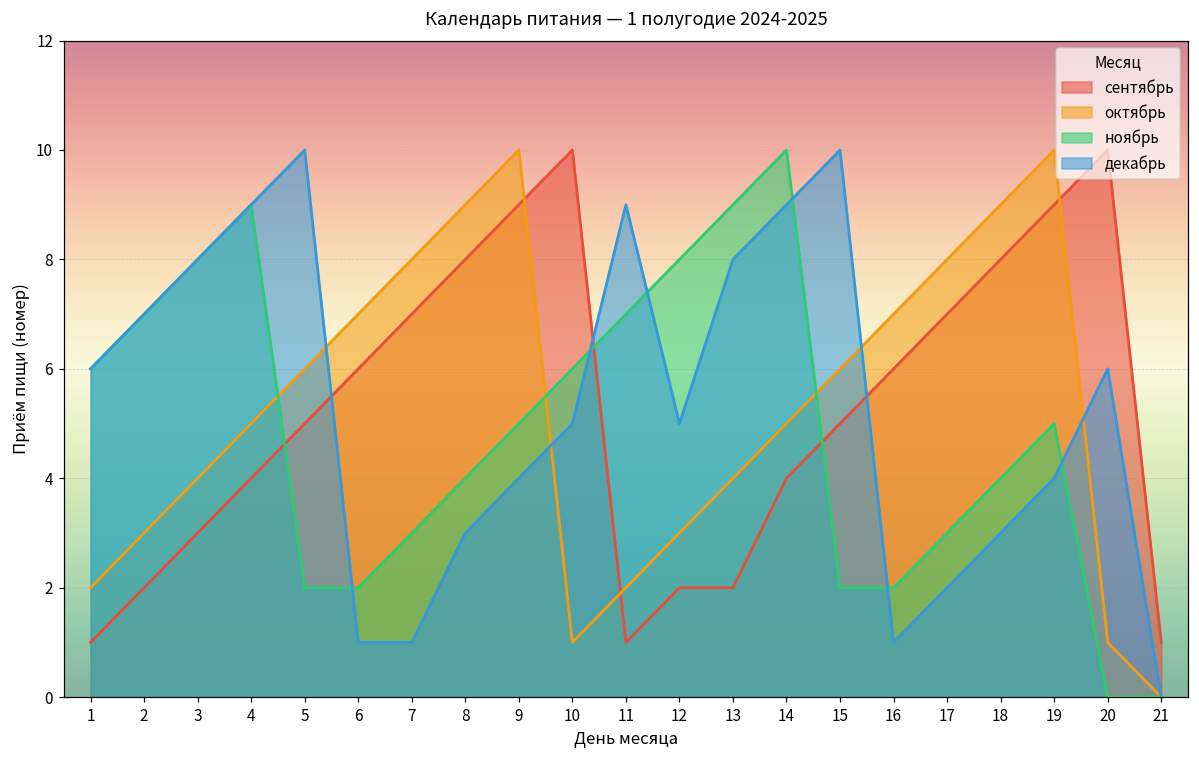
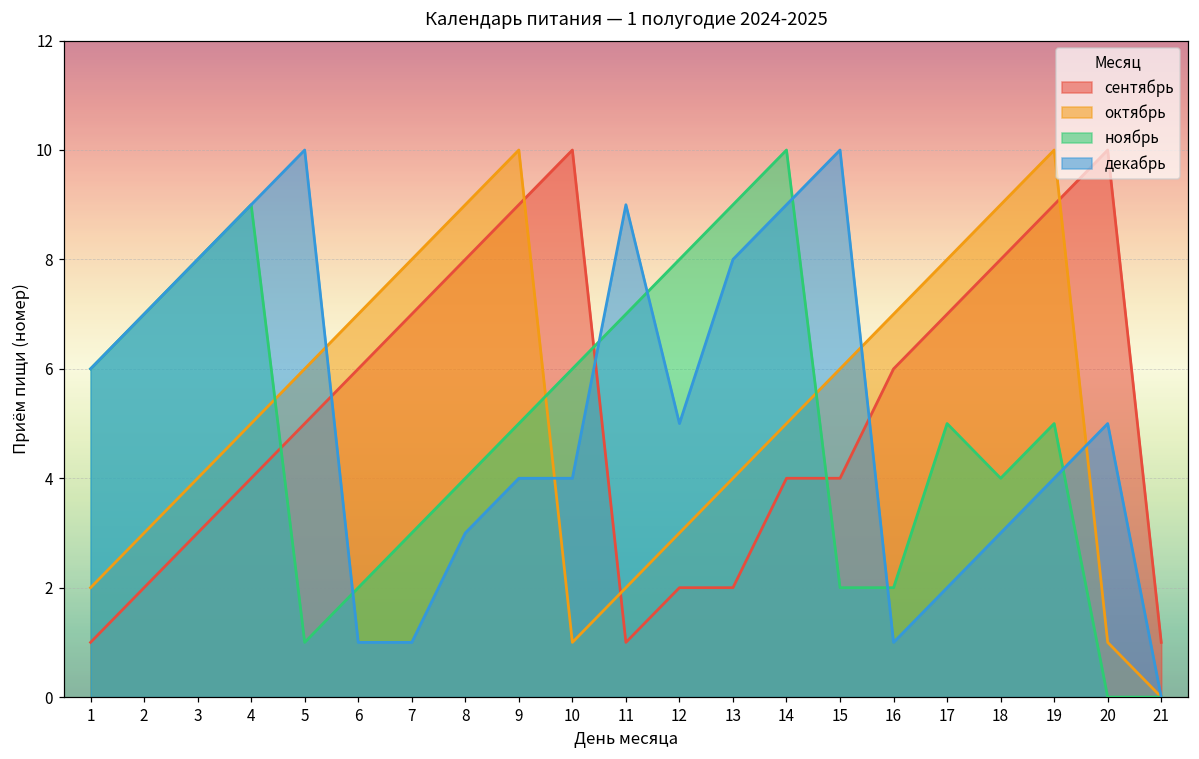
  {
    "сентябрь": {
      "1": 1,
      "2": 2,
      "3": 3,
      "4": 4,
      "5": 5,
      "6": 6,
      "7": 7,
      "8": 8,
      "9": 9,
      "10": 10,
      "11": 1,
      "12": 2,
      "13": 2,
      "14": 4,
-     "15": 5,
+     "15": 4,
      "16": 6,
      "17": 7,
      "18": 8,
      "19": 9,
      "21": 1
    },
    "октябрь": {
      "1": 2,
      "2": 3,
      "3": 4,
      "4": 5,
      "5": 6,
      "6": 7,
      "7": 8,
      "8": 9,
      "9": 10,
      "10": 1,
      "11": 2,
      "12": 3,
      "13": 4,
      "14": 5,
      "15": 6,
      "16": 7,
      "17": 8,
      "18": 9,
      "19": 10,
      "20": 1
    },
    "ноябрь": {
-     "5": 2,
+     "5": 1,
      "6": 2,
      "7": 3,
      "8": 4,
      "9": 5,
      "10": 6,
      "11": 7,
      "12": 8,
      "13": 9,
      "14": 10,
      "15": 2,
      "16": 2,
-     "17": 3,
+     "17": 5,
      "18": 4,
      "19": 5,
      "20": 0
    },
    "декабрь": {
      "5": 10,
      "6": 1,
      "7": 1,
      "8": 3,
      "9": 4,
-     "10": 5,
+     "10": 4,
      "11": 9,
      "12": 5,
      "13": 8,
      "14": 9,
      "15": 10,
      "16": 1,
      "17": 2,
      "18": 3,
      "19": 4,
-     "20": 6
+     "20": 5
    }
  }
